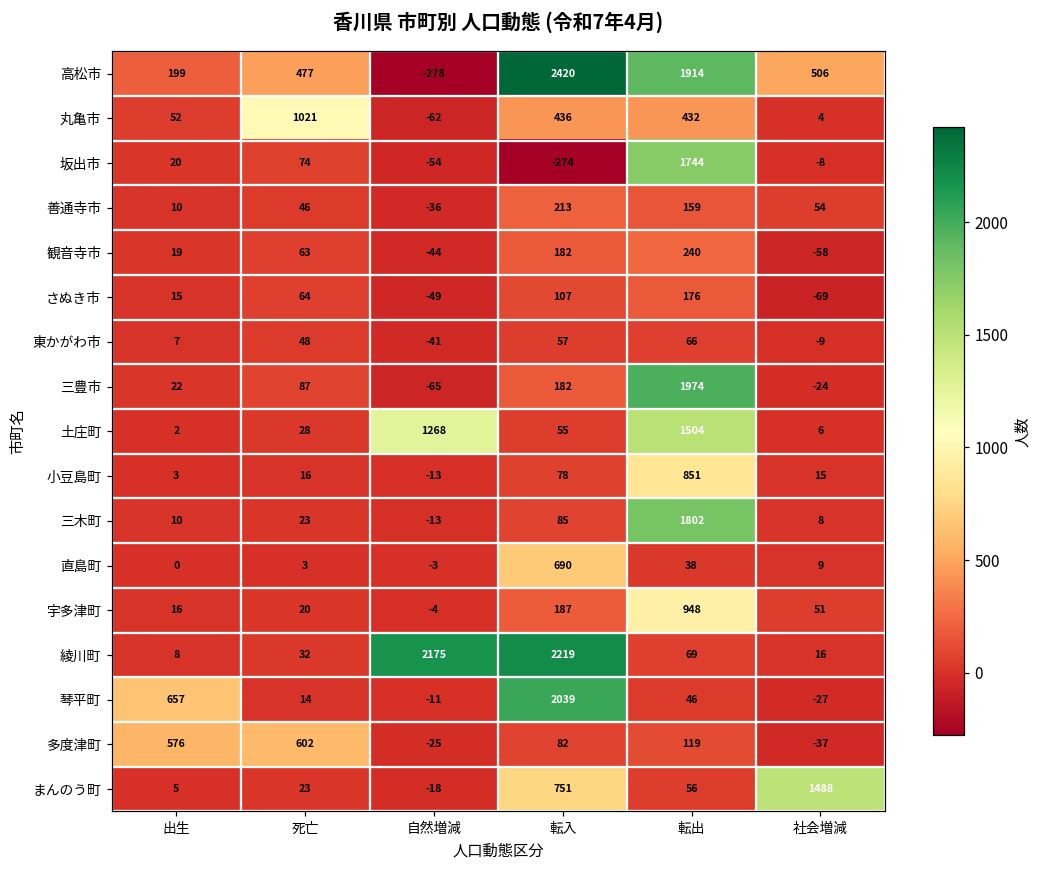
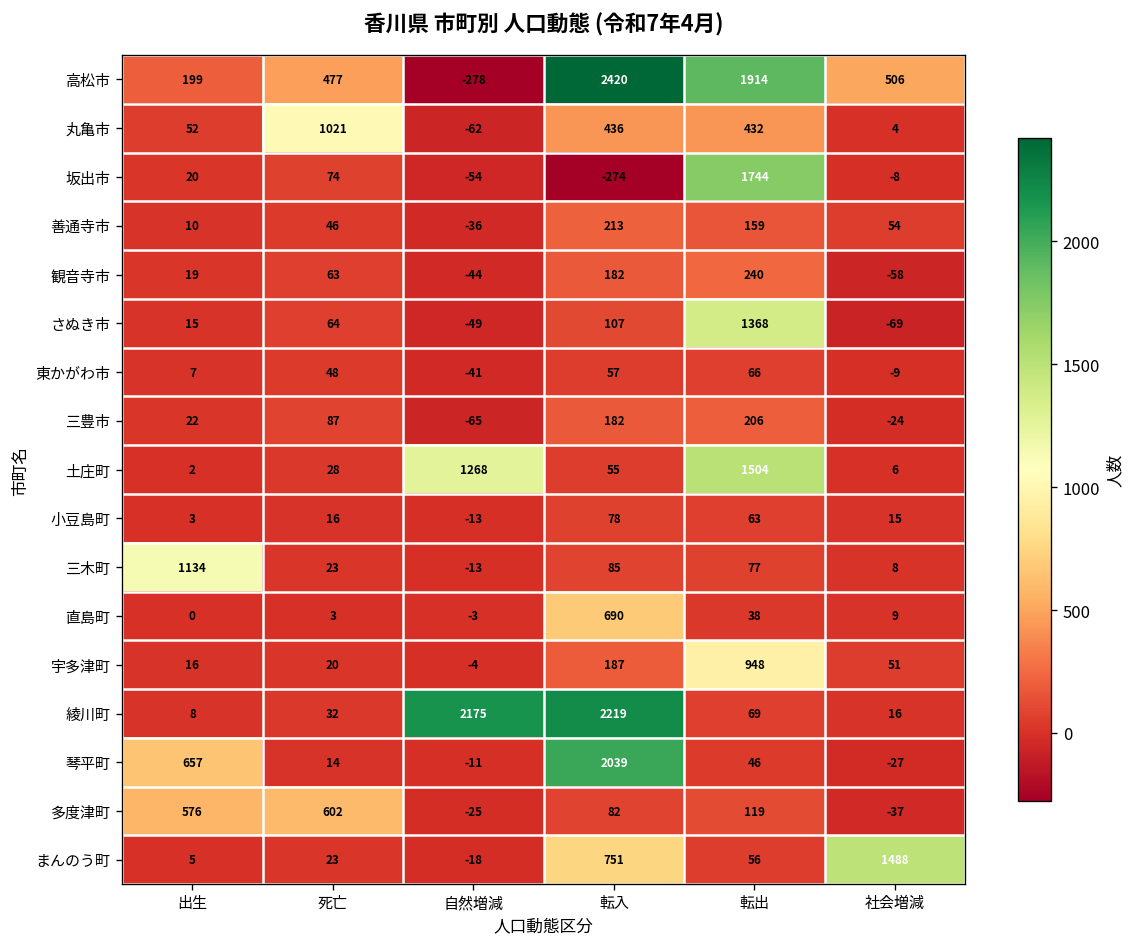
  {
    "高松市": {
      "出生": 199,
      "死亡": 477,
      "自然増減": -278,
      "転入": 2420,
      "転出": 1914,
      "社会増減": 506
    },
    "丸亀市": {
      "出生": 52,
      "死亡": 1021,
      "自然増減": -62,
      "転入": 436,
      "転出": 432,
      "社会増減": 4
    },
    "坂出市": {
      "出生": 20,
      "死亡": 74,
      "自然増減": -54,
      "転入": -274,
      "転出": 1744,
      "社会増減": -8
    },
    "善通寺市": {
      "出生": 10,
      "死亡": 46,
      "自然増減": -36,
      "転入": 213,
      "転出": 159,
      "社会増減": 54
    },
    "観音寺市": {
      "出生": 19,
      "死亡": 63,
      "自然増減": -44,
      "転入": 182,
      "転出": 240,
      "社会増減": -58
    },
    "さぬき市": {
      "出生": 15,
      "死亡": 64,
      "自然増減": -49,
      "転入": 107,
-     "転出": 176,
+     "転出": 1368,
      "社会増減": -69
    },
    "東かがわ市": {
      "出生": 7,
      "死亡": 48,
      "自然増減": -41,
      "転入": 57,
      "転出": 66,
      "社会増減": -9
    },
    "三豊市": {
      "出生": 22,
      "死亡": 87,
      "自然増減": -65,
      "転入": 182,
-     "転出": 1974,
+     "転出": 206,
      "社会増減": -24
    },
    "土庄町": {
      "出生": 2,
      "死亡": 28,
      "自然増減": 1268,
      "転入": 55,
      "転出": 1504,
      "社会増減": 6
    },
    "小豆島町": {
      "出生": 3,
      "死亡": 16,
      "自然増減": -13,
      "転入": 78,
-     "転出": 851,
+     "転出": 63,
      "社会増減": 15
    },
    "三木町": {
-     "出生": 10,
+     "出生": 1134,
      "死亡": 23,
      "自然増減": -13,
      "転入": 85,
-     "転出": 1802,
+     "転出": 77,
      "社会増減": 8
    },
    "直島町": {
      "出生": 0,
      "死亡": 3,
      "自然増減": -3,
      "転入": 690,
      "転出": 38,
      "社会増減": 9
    },
    "宇多津町": {
      "出生": 16,
      "死亡": 20,
      "自然増減": -4,
      "転入": 187,
      "転出": 948,
      "社会増減": 51
    },
    "綾川町": {
      "出生": 8,
      "死亡": 32,
      "自然増減": 2175,
      "転入": 2219,
      "転出": 69,
      "社会増減": 16
    },
    "琴平町": {
      "出生": 657,
      "死亡": 14,
      "自然増減": -11,
      "転入": 2039,
      "転出": 46,
      "社会増減": -27
    },
    "多度津町": {
      "出生": 576,
      "死亡": 602,
      "自然増減": -25,
      "転入": 82,
      "転出": 119,
      "社会増減": -37
    },
    "まんのう町": {
      "出生": 5,
      "死亡": 23,
      "自然増減": -18,
      "転入": 751,
      "転出": 56,
      "社会増減": 1488
    }
  }
